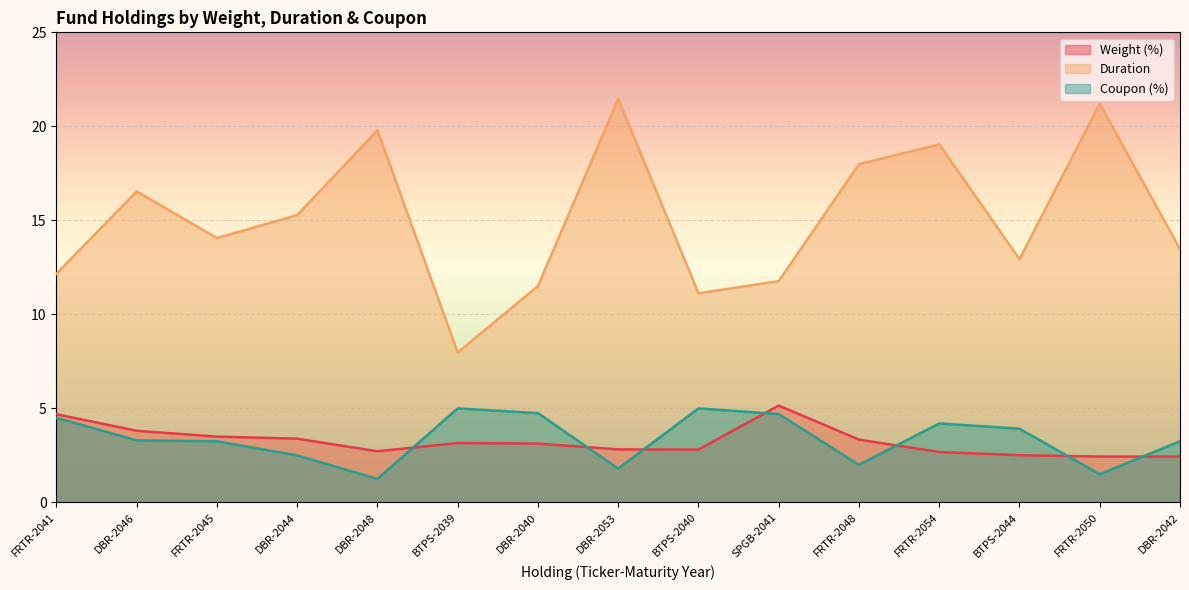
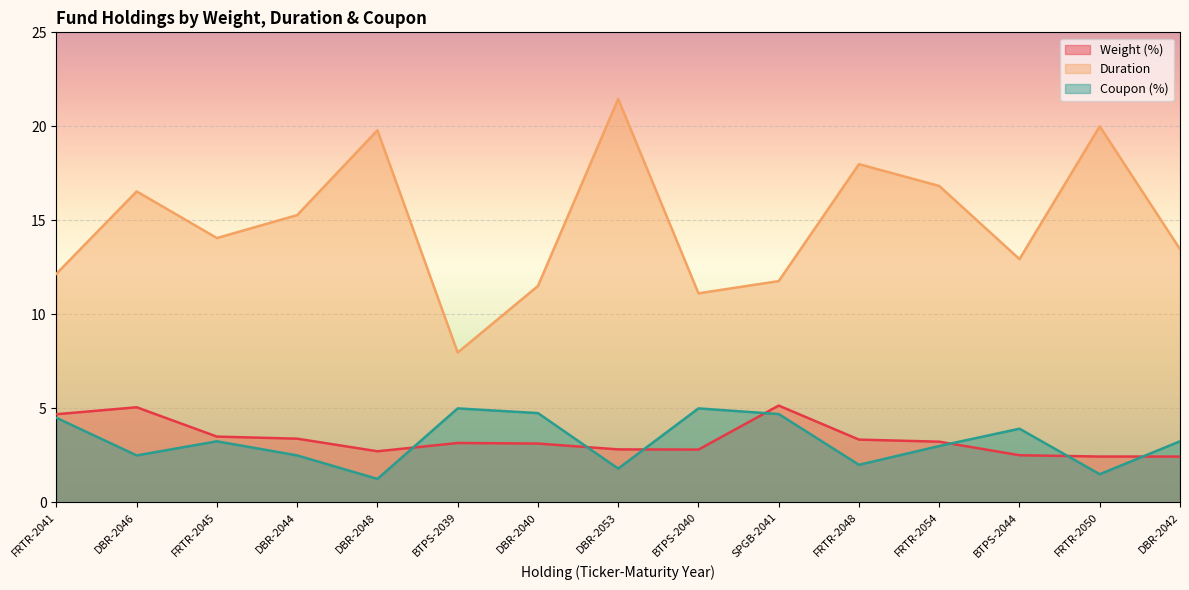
  {
    "Weight (%)": {
      "FRTR-2041": 4.7,
-     "DBR-2046": 3.8,
+     "DBR-2046": 5.1,
      "FRTR-2045": 3.5,
      "DBR-2044": 3.4,
      "DBR-2048": 2.7,
      "BTPS-2039": 3.2,
      "DBR-2040": 3.1,
      "DBR-2053": 2.8,
      "BTPS-2040": 2.8,
      "SPGB-2041": 5.2,
      "FRTR-2048": 3.3,
-     "FRTR-2054": 2.7,
+     "FRTR-2054": 3.2,
      "BTPS-2044": 2.5,
      "FRTR-2050": 2.4,
      "DBR-2042": 2.4
    },
    "Duration": {
      "FRTR-2041": 12.2,
      "DBR-2046": 16.5,
      "FRTR-2045": 14.1,
      "DBR-2044": 15.3,
      "DBR-2048": 19.8,
      "BTPS-2039": 8.0,
      "DBR-2040": 11.5,
      "DBR-2053": 21.5,
      "BTPS-2040": 11.1,
      "SPGB-2041": 11.8,
      "FRTR-2048": 18.0,
-     "FRTR-2054": 19.0,
+     "FRTR-2054": 16.8,
      "BTPS-2044": 12.9,
-     "FRTR-2050": 21.2,
+     "FRTR-2050": 20.0,
      "DBR-2042": 13.5
    },
    "Coupon (%)": {
      "FRTR-2041": 4.5,
-     "DBR-2046": 3.3,
+     "DBR-2046": 2.5,
      "FRTR-2045": 3.3,
      "DBR-2044": 2.5,
      "DBR-2048": 1.3,
      "BTPS-2039": 5.0,
      "DBR-2040": 4.8,
      "DBR-2053": 1.8,
      "BTPS-2040": 5.0,
      "SPGB-2041": 4.7,
      "FRTR-2048": 2.0,
-     "FRTR-2054": 4.2,
+     "FRTR-2054": 3.0,
      "BTPS-2044": 3.9,
      "FRTR-2050": 1.5,
      "DBR-2042": 3.3
    }
  }
